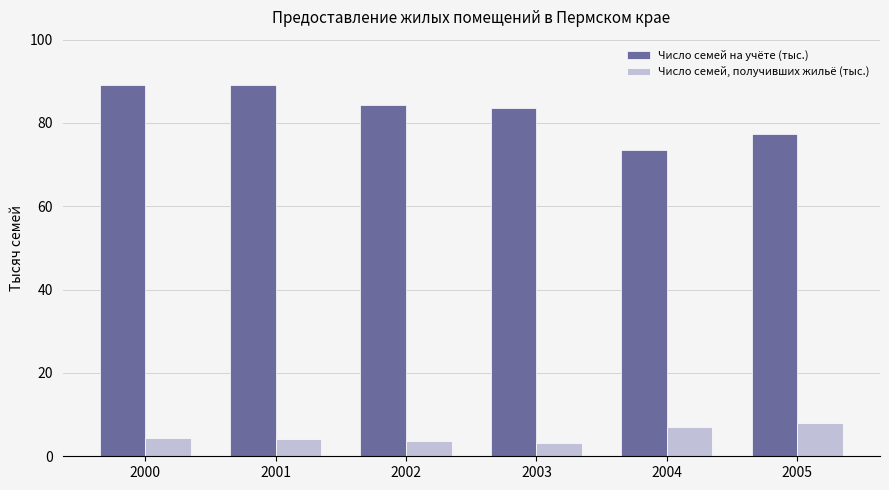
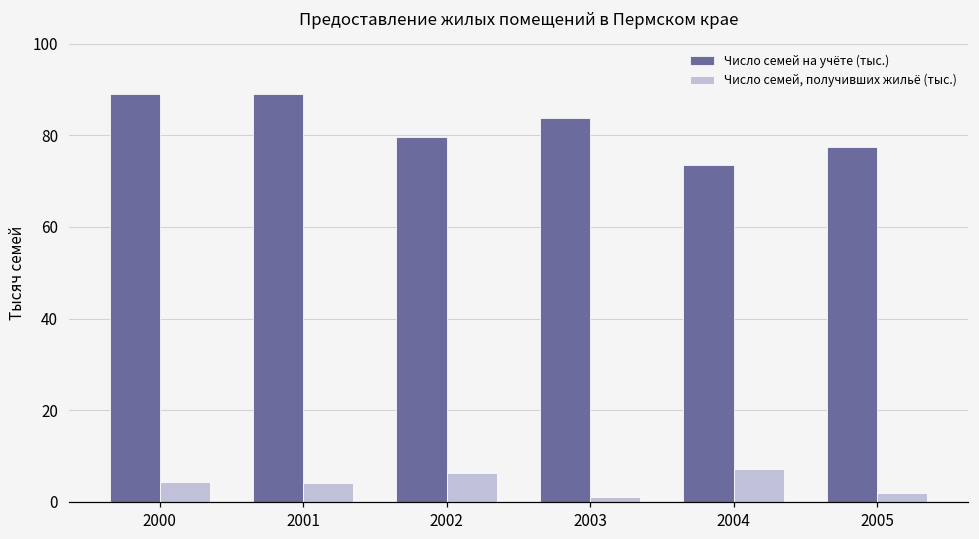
  {
    "Число семей на учёте (тыс.)": {
      "2000": 89,
      "2001": 89,
-     "2002": 84,
+     "2002": 80,
      "2003": 84,
      "2004": 74,
      "2005": 77
    },
    "Число семей, получивших жильё (тыс.)": {
      "2000": 4,
      "2001": 4,
-     "2002": 4,
-     "2003": 3,
+     "2002": 6,
+     "2003": 1,
      "2004": 7,
-     "2005": 8
+     "2005": 2
    }
  }
